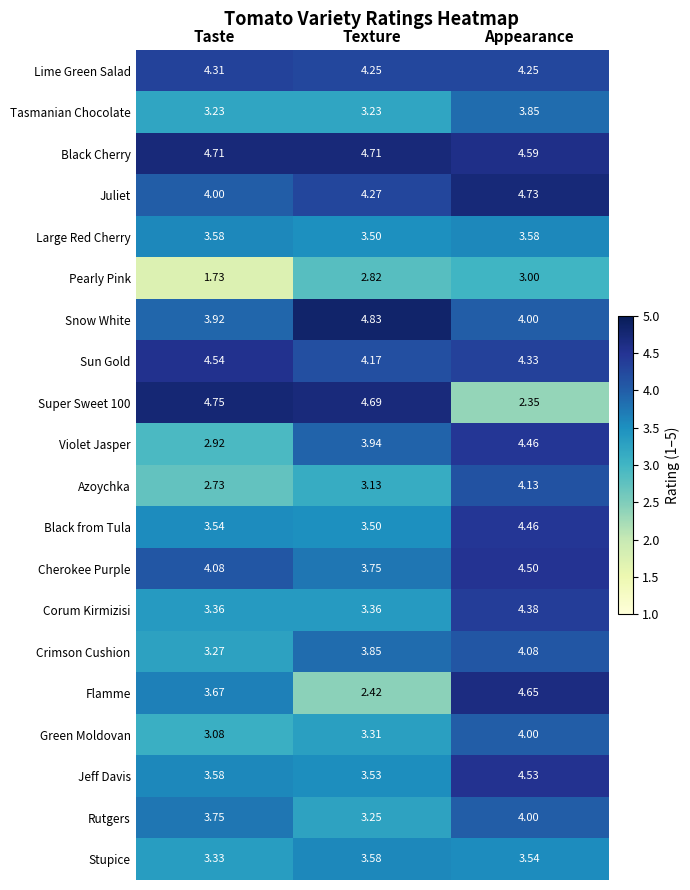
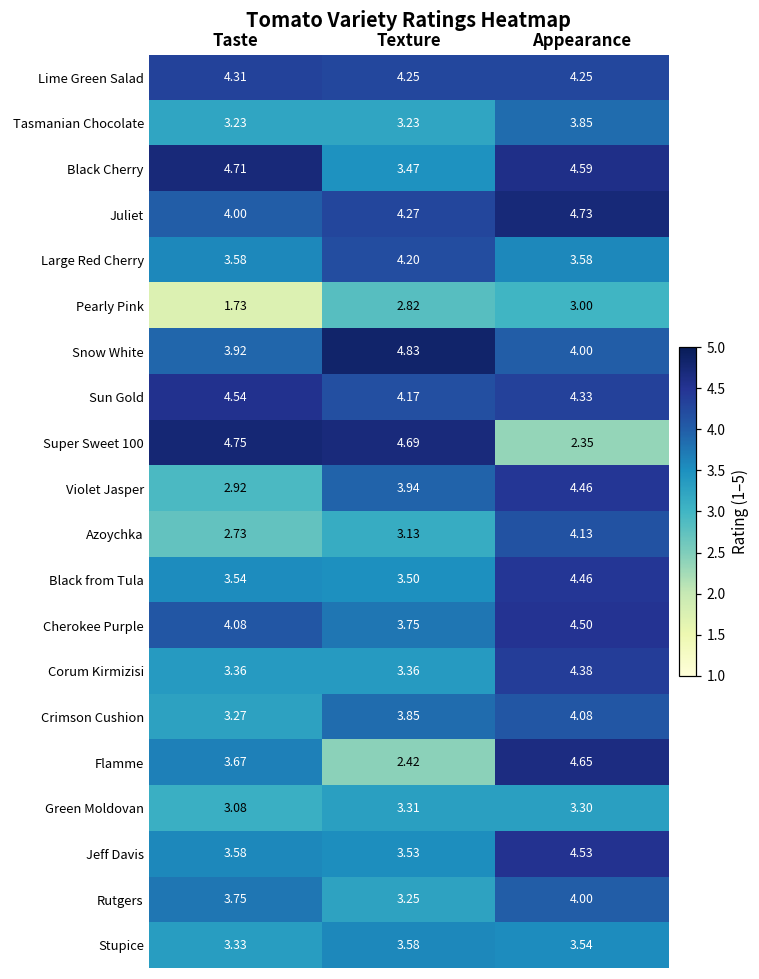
  {
    "Lime Green Salad": {
      "Taste": 4.31,
      "Texture": 4.25,
      "Appearance": 4.25
    },
    "Tasmanian Chocolate": {
      "Taste": 3.23,
      "Texture": 3.23,
      "Appearance": 3.85
    },
    "Black Cherry": {
      "Taste": 4.71,
-     "Texture": 4.71,
+     "Texture": 3.47,
      "Appearance": 4.59
    },
    "Juliet": {
      "Taste": 4.00,
      "Texture": 4.27,
      "Appearance": 4.73
    },
    "Large Red Cherry": {
      "Taste": 3.58,
-     "Texture": 3.50,
+     "Texture": 4.20,
      "Appearance": 3.58
    },
    "Pearly Pink": {
      "Taste": 1.73,
      "Texture": 2.82,
      "Appearance": 3.00
    },
    "Snow White": {
      "Taste": 3.92,
      "Texture": 4.83,
      "Appearance": 4.00
    },
    "Sun Gold": {
      "Taste": 4.54,
      "Texture": 4.17,
      "Appearance": 4.33
    },
    "Super Sweet 100": {
      "Taste": 4.75,
      "Texture": 4.69,
      "Appearance": 2.35
    },
    "Violet Jasper": {
      "Taste": 2.92,
      "Texture": 3.94,
      "Appearance": 4.46
    },
    "Azoychka": {
      "Taste": 2.73,
      "Texture": 3.13,
      "Appearance": 4.13
    },
    "Black from Tula": {
      "Taste": 3.54,
      "Texture": 3.50,
      "Appearance": 4.46
    },
    "Cherokee Purple": {
      "Taste": 4.08,
      "Texture": 3.75,
      "Appearance": 4.50
    },
    "Corum Kirmizisi": {
      "Taste": 3.36,
      "Texture": 3.36,
      "Appearance": 4.38
    },
    "Crimson Cushion": {
      "Taste": 3.27,
      "Texture": 3.85,
      "Appearance": 4.08
    },
    "Flamme": {
      "Taste": 3.67,
      "Texture": 2.42,
      "Appearance": 4.65
    },
    "Green Moldovan": {
      "Taste": 3.08,
      "Texture": 3.31,
-     "Appearance": 4.00
+     "Appearance": 3.30
    },
    "Jeff Davis": {
      "Taste": 3.58,
      "Texture": 3.53,
      "Appearance": 4.53
    },
    "Rutgers": {
      "Taste": 3.75,
      "Texture": 3.25,
      "Appearance": 4.00
    },
    "Stupice": {
      "Taste": 3.33,
      "Texture": 3.58,
      "Appearance": 3.54
    }
  }
